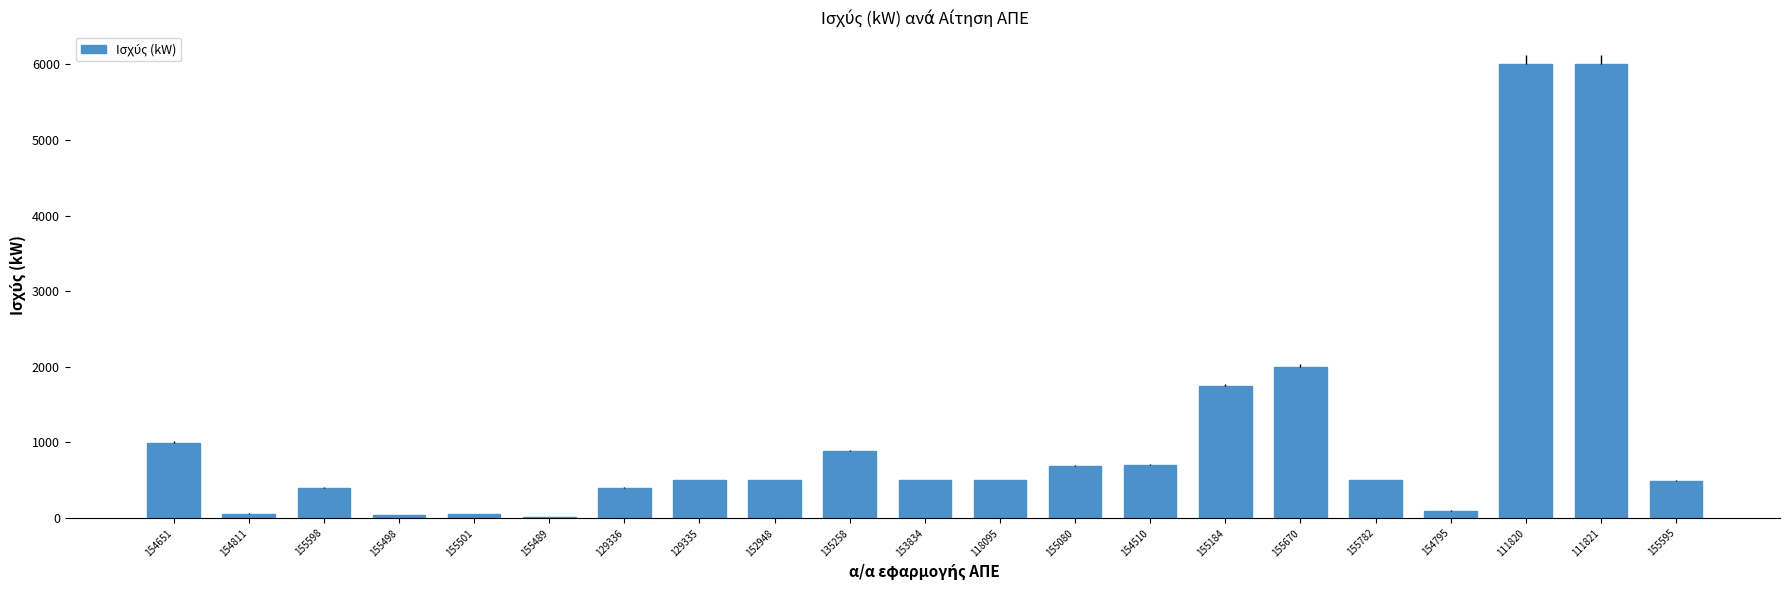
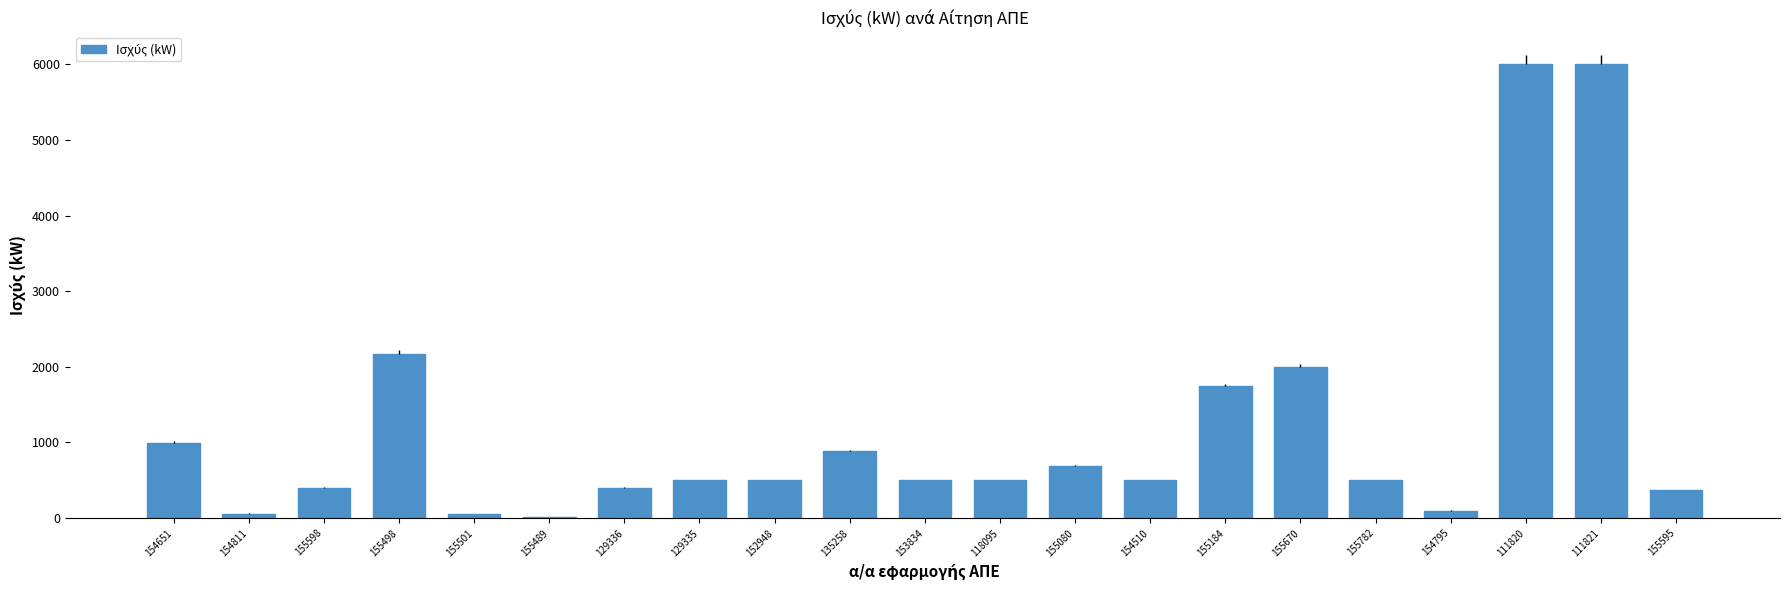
  {
    "154651": 1000,
    "154811": 100,
    "155598": 400,
-   "155498": 0,
+   "155498": 2200,
    "155501": 0,
    "129336": 400,
    "129335": 500,
    "152948": 500,
    "135258": 900,
    "153834": 500,
    "118095": 500,
    "155080": 700,
-   "154510": 700,
+   "154510": 500,
    "155184": 1700,
    "155670": 2000,
    "155782": 500,
    "154795": 100,
    "111820": 6000,
    "111821": 6000,
-   "155595": 500
+   "155595": 400
  }
